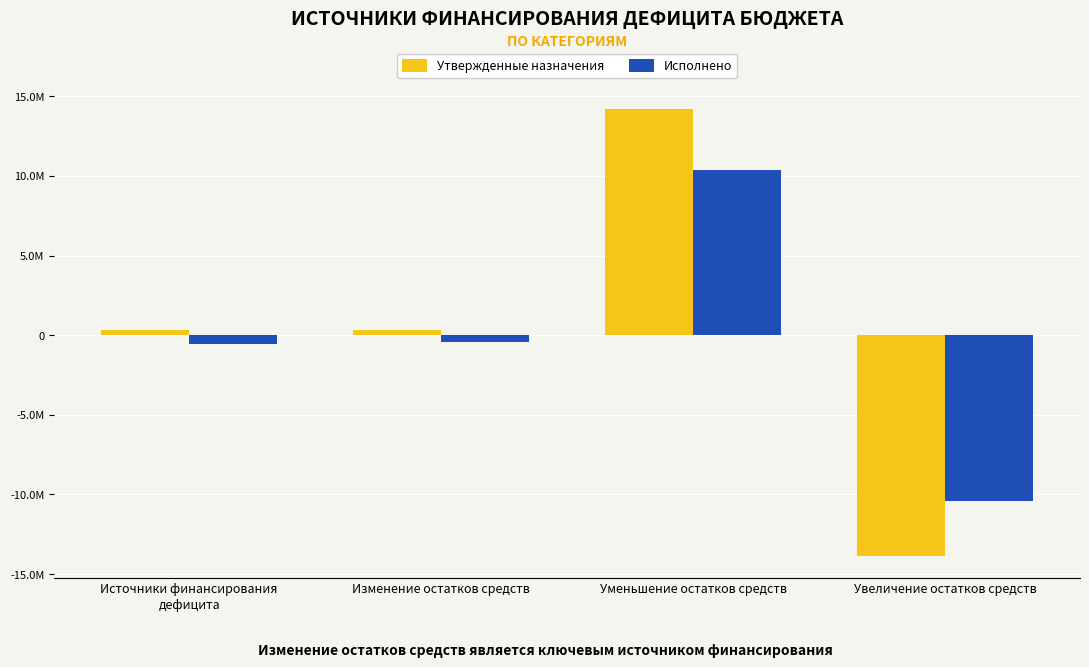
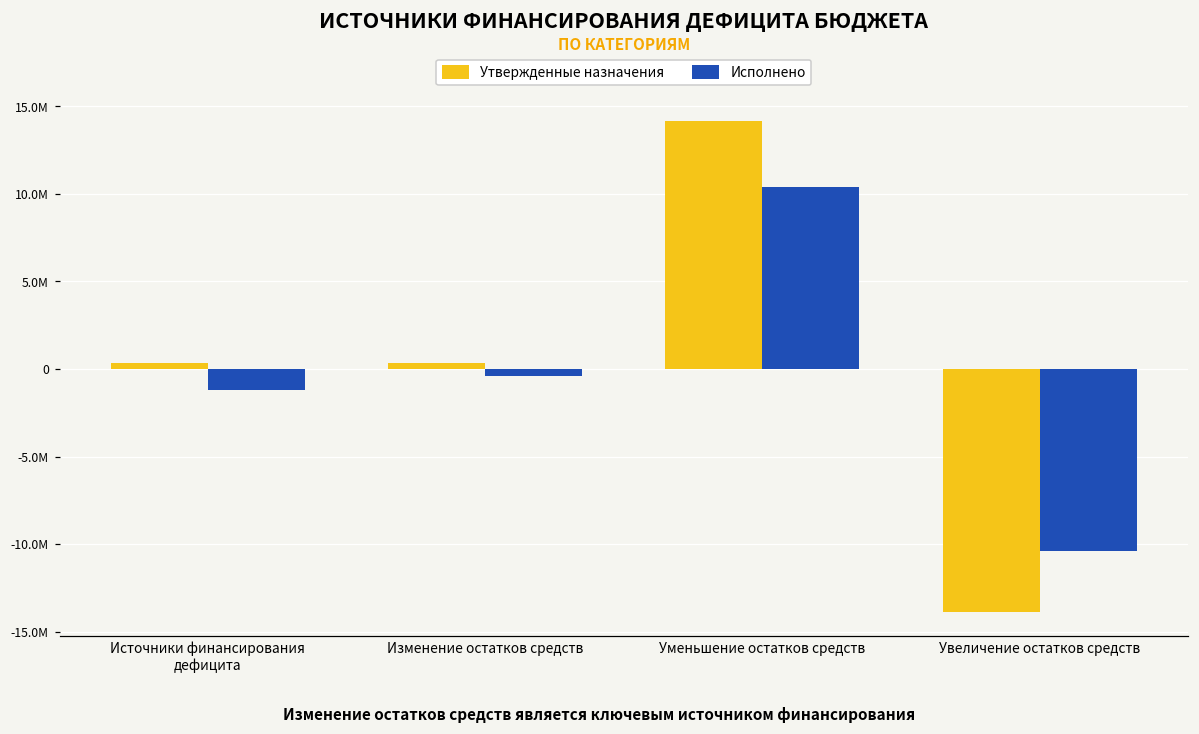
  {
    "Утвержденные назначения": {
      "Источники финансирования дефицита": 300000,
      "Изменение остатков средств": 300000,
      "Уменьшение остатков средств": 14200000,
      "Увеличение остатков средств": -13900000
    },
    "Исполнено": {
-     "Источники финансирования дефицита": -600000,
+     "Источники финансирования дефицита": -1200000,
      "Изменение остатков средств": -400000,
      "Уменьшение остатков средств": 10400000,
      "Увеличение остатков средств": -10400000
    }
  }
